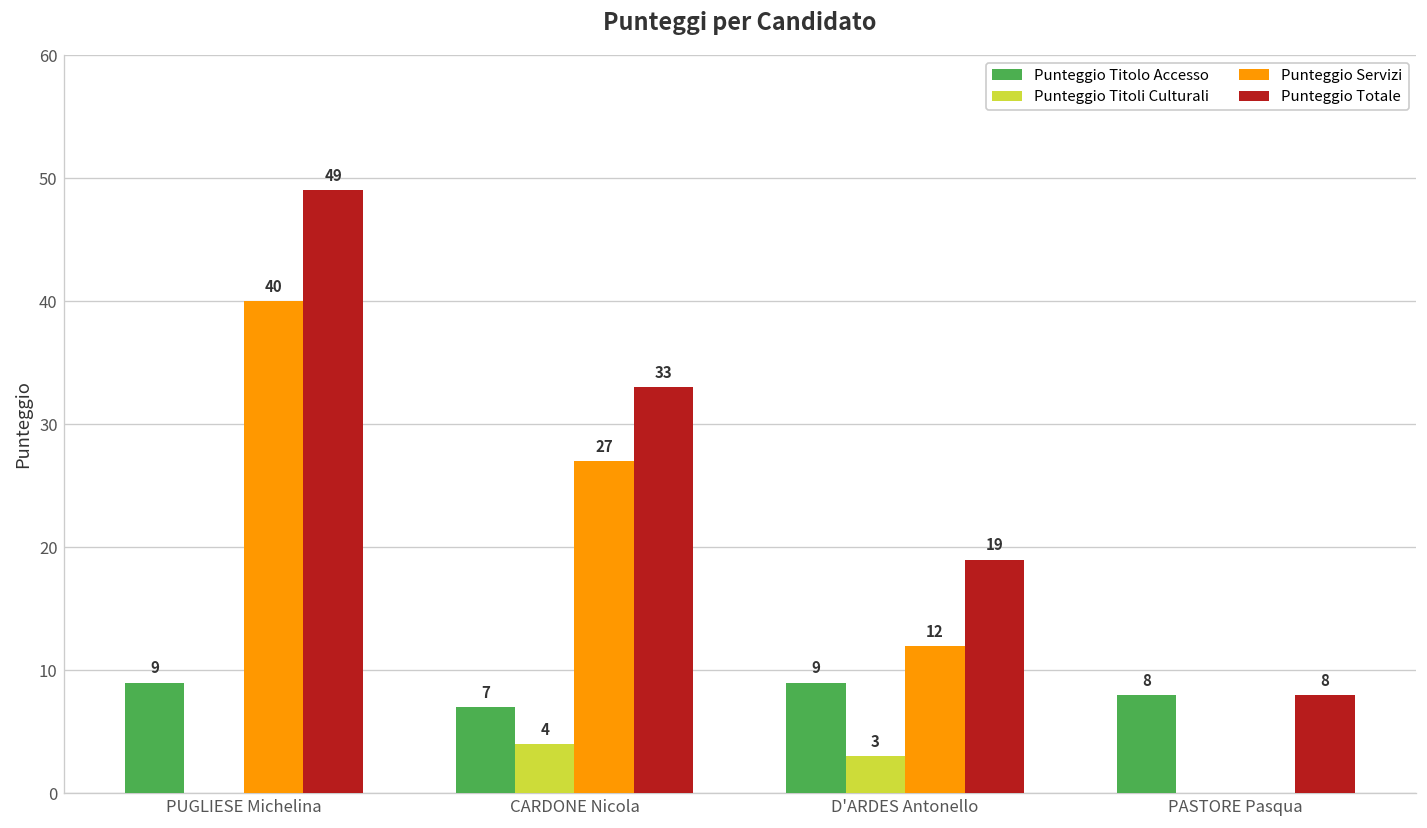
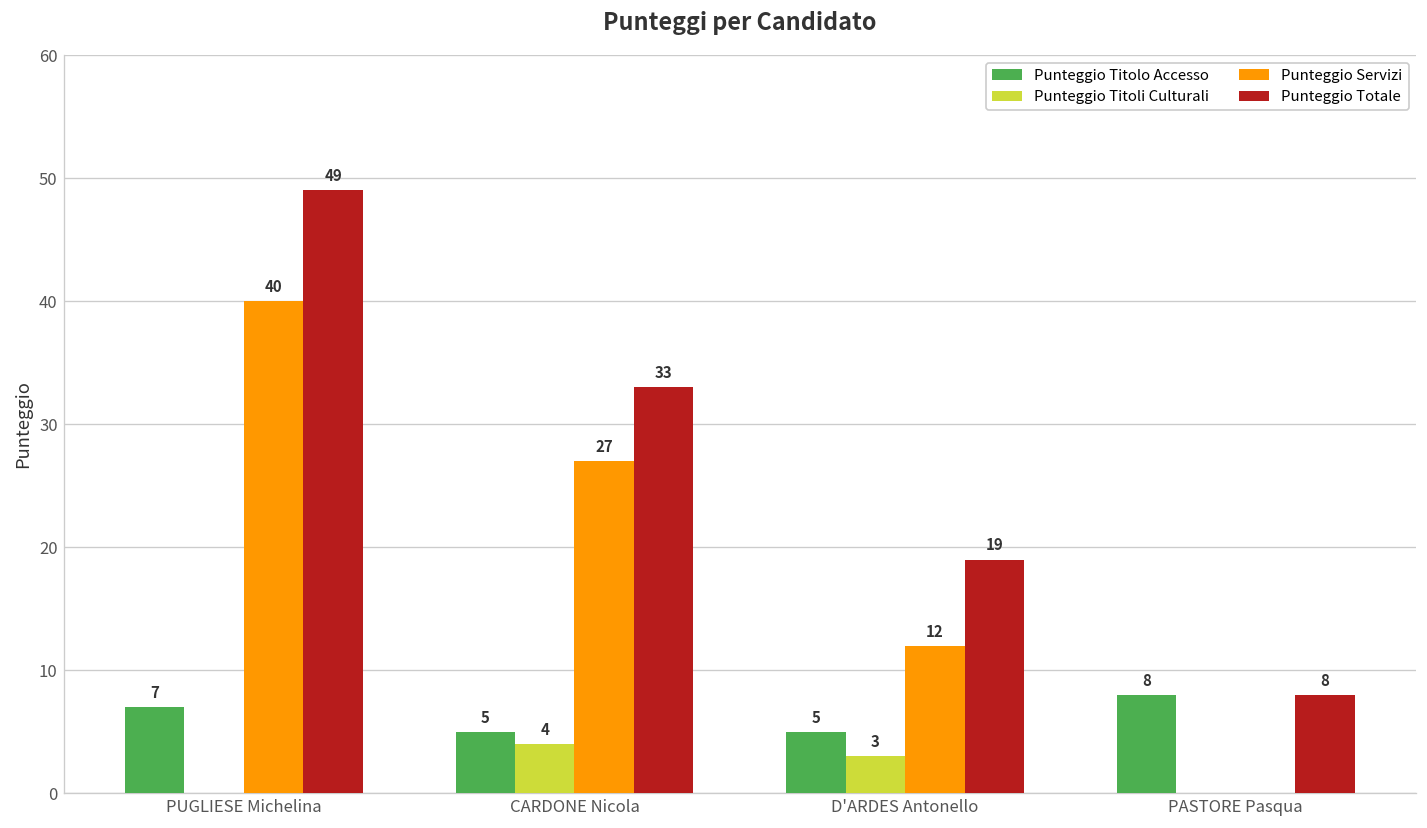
  {
    "Punteggio Titolo Accesso": {
-     "PUGLIESE Michelina": 9,
-     "CARDONE Nicola": 7,
-     "D'ARDES Antonello": 9,
+     "PUGLIESE Michelina": 7,
+     "CARDONE Nicola": 5,
+     "D'ARDES Antonello": 5,
      "PASTORE Pasqua": 8
    },
    "Punteggio Titoli Culturali": {
      "CARDONE Nicola": 4,
      "D'ARDES Antonello": 3
    },
    "Punteggio Servizi": {
      "PUGLIESE Michelina": 40,
      "CARDONE Nicola": 27,
      "D'ARDES Antonello": 12
    },
    "Punteggio Totale": {
      "PUGLIESE Michelina": 49,
      "CARDONE Nicola": 33,
      "D'ARDES Antonello": 19,
      "PASTORE Pasqua": 8
    }
  }
